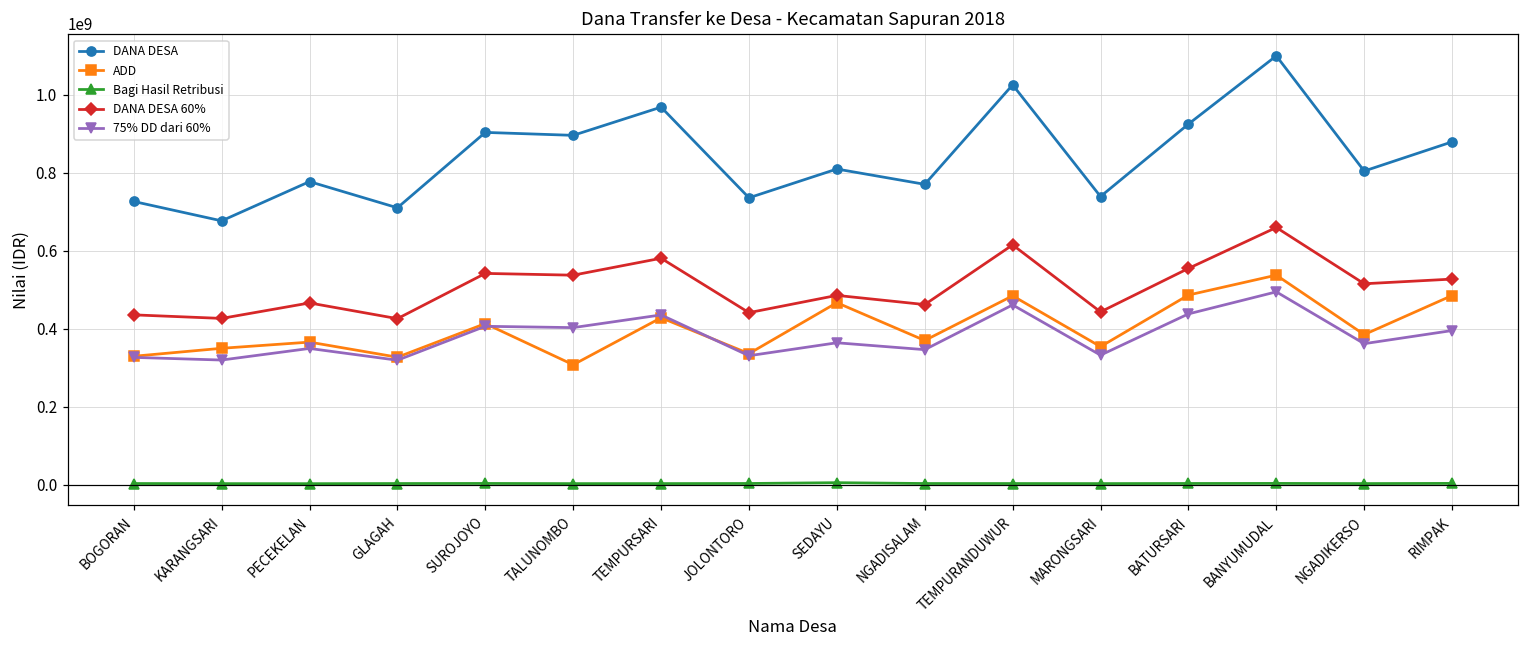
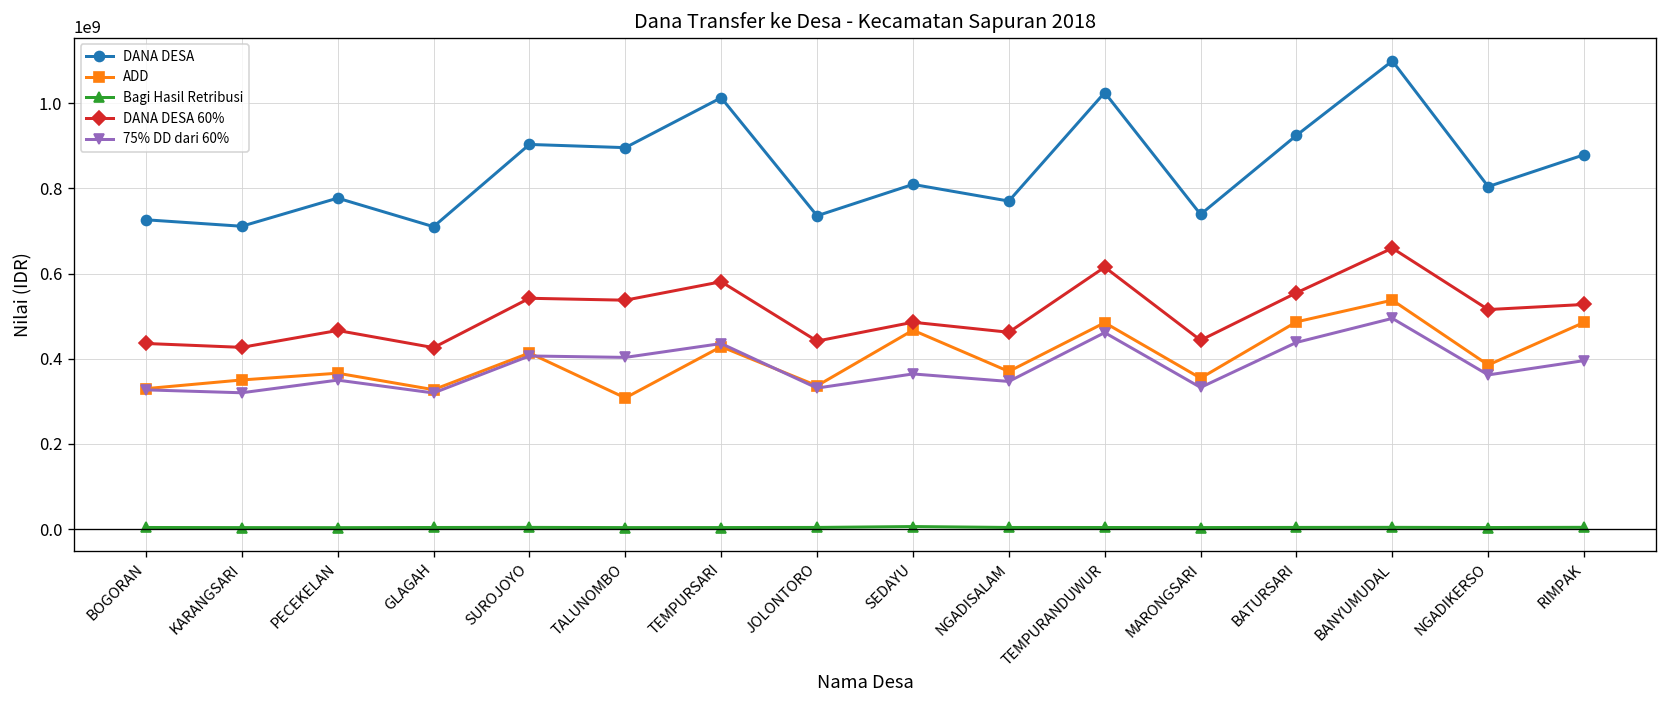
  {
    "DANA DESA": {
      "BOGORAN": 730000000,
-     "KARANGSARI": 680000000,
+     "KARANGSARI": 710000000,
      "PECEKELAN": 780000000,
      "GLAGAH": 710000000,
      "SUROJOYO": 900000000,
      "TALUNOMBO": 900000000,
-     "TEMPURSARI": 970000000,
+     "TEMPURSARI": 1010000000,
      "JOLONTORO": 740000000,
      "SEDAYU": 810000000,
      "NGADISALAM": 770000000,
      "TEMPURANDUWUR": 1020000000,
      "MARONGSARI": 740000000,
      "BATURSARI": 920000000,
      "BANYUMUDAL": 1100000000,
      "NGADIKERSO": 800000000,
      "RIMPAK": 880000000
    },
    "ADD": {
      "KARANGSARI": 350000000,
      "PECEKELAN": 370000000,
      "GLAGAH": 330000000,
      "TALUNOMBO": 310000000,
      "TEMPURSARI": 430000000,
      "SEDAYU": 470000000,
      "NGADISALAM": 370000000,
      "TEMPURANDUWUR": 480000000,
      "MARONGSARI": 350000000,
      "BATURSARI": 490000000,
      "BANYUMUDAL": 540000000,
      "NGADIKERSO": 390000000,
      "RIMPAK": 490000000
    },
    "Bagi Hasil Retribusi": {
      "BOGORAN": 0,
      "KARANGSARI": 0,
      "PECEKELAN": 0,
      "GLAGAH": 0,
      "SUROJOYO": 0,
      "TALUNOMBO": 0,
      "TEMPURSARI": 0,
      "JOLONTORO": 0,
      "SEDAYU": 10000000,
      "NGADISALAM": 0,
      "TEMPURANDUWUR": 0,
      "MARONGSARI": 0,
      "BATURSARI": 0,
      "BANYUMUDAL": 0,
      "NGADIKERSO": 0,
      "RIMPAK": 0
    },
    "DANA DESA 60%": {
      "BOGORAN": 440000000,
      "KARANGSARI": 430000000,
      "PECEKELAN": 470000000,
      "GLAGAH": 430000000,
      "SUROJOYO": 540000000,
      "TALUNOMBO": 540000000,
      "TEMPURSARI": 580000000,
      "JOLONTORO": 440000000,
      "SEDAYU": 490000000,
      "NGADISALAM": 460000000,
      "TEMPURANDUWUR": 610000000,
      "MARONGSARI": 440000000,
      "BATURSARI": 550000000,
      "BANYUMUDAL": 660000000,
      "NGADIKERSO": 520000000,
      "RIMPAK": 530000000
    },
    "75% DD dari 60%": {
      "KARANGSARI": 320000000,
      "PECEKELAN": 350000000,
      "GLAGAH": 320000000,
      "TALUNOMBO": 400000000,
      "TEMPURSARI": 440000000,
      "SEDAYU": 360000000,
      "NGADISALAM": 350000000,
      "TEMPURANDUWUR": 460000000,
      "MARONGSARI": 330000000,
      "BATURSARI": 440000000,
      "BANYUMUDAL": 490000000,
      "NGADIKERSO": 360000000,
      "RIMPAK": 400000000
    }
  }
